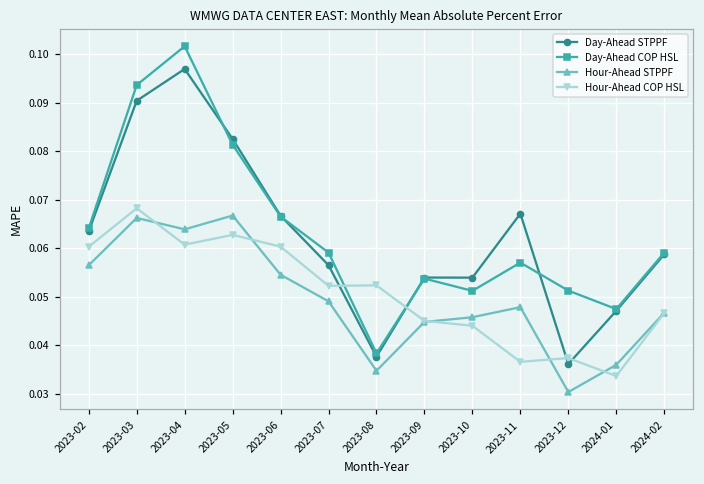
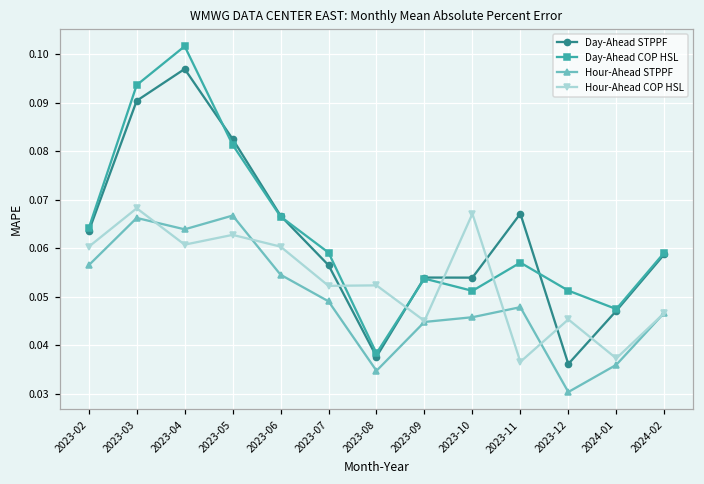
  {
    "Hour-Ahead COP HSL": {
      "2023-02": 0.060,
      "2023-03": 0.068,
      "2023-04": 0.061,
      "2023-05": 0.063,
      "2023-06": 0.060,
      "2023-07": 0.052,
      "2023-08": 0.052,
-     "2023-10": 0.044,
+     "2023-10": 0.067,
      "2023-11": 0.037,
-     "2023-12": 0.037,
-     "2024-01": 0.034
+     "2023-12": 0.045,
+     "2024-01": 0.037
    }
  }
